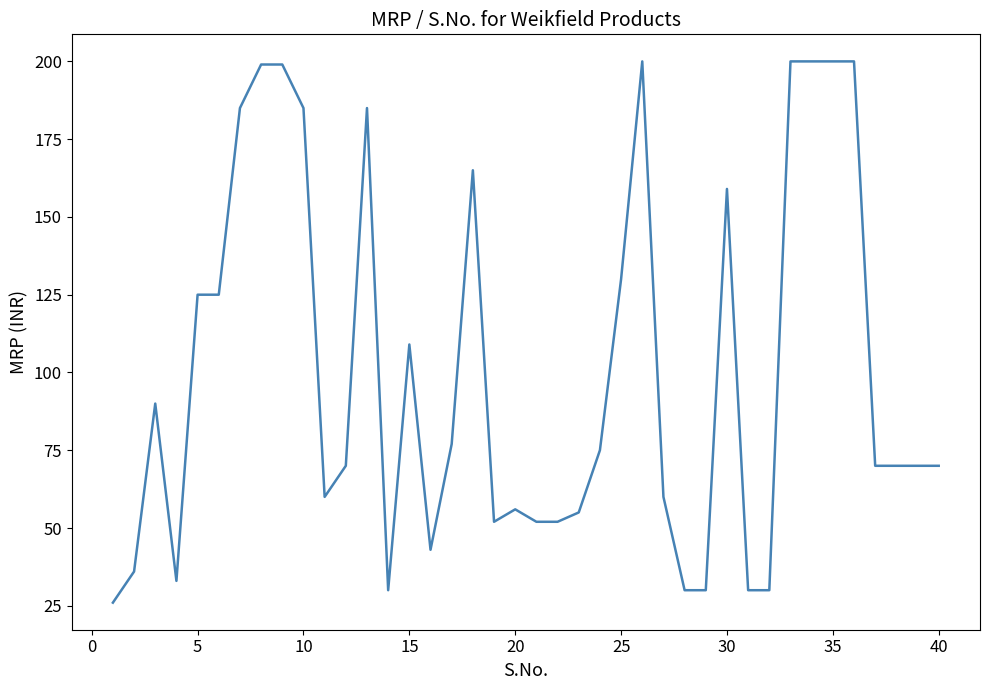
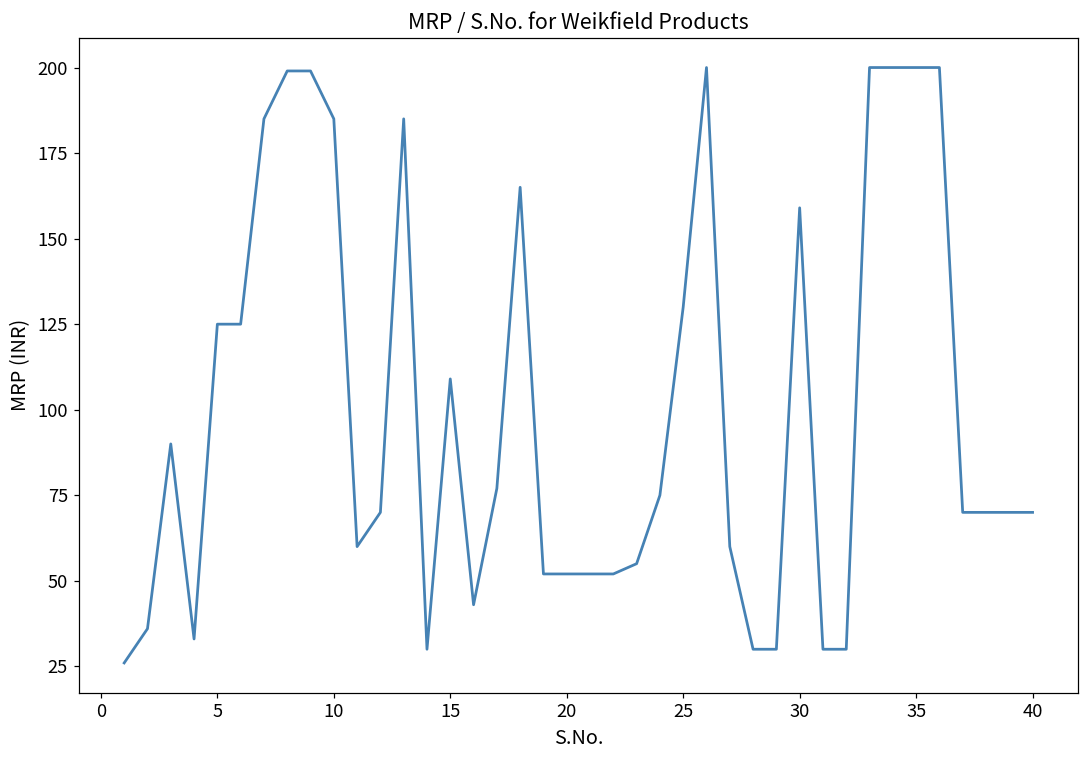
  {
    "5": 125,
    "10": 185,
    "15": 109,
-   "20": 56,
+   "20": 52,
    "25": 130,
    "30": 159,
    "35": 200,
    "40": 70
  }
